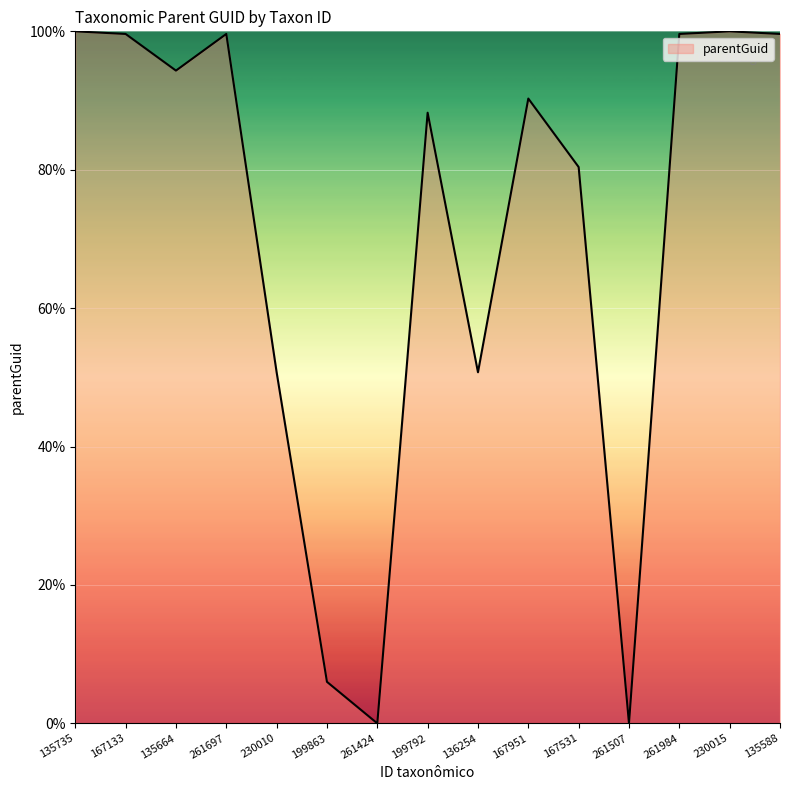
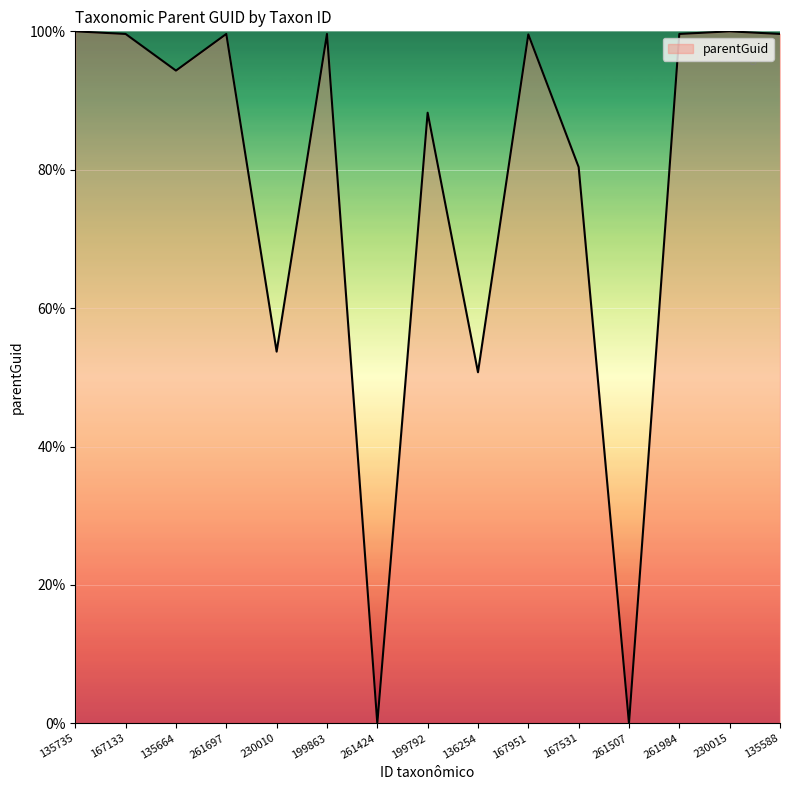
  {
    "135735": "100%",
    "167133": "100%",
    "135664": "94%",
    "261697": "100%",
-   "230010": "51%",
-   "199863": "6%",
+   "230010": "54%",
+   "199863": "100%",
    "261424": "0%",
    "199792": "88%",
    "136254": "51%",
-   "167951": "90%",
+   "167951": "100%",
    "167531": "80%",
    "261507": "0%",
    "261984": "100%",
    "230015": "100%",
    "135588": "100%"
  }
